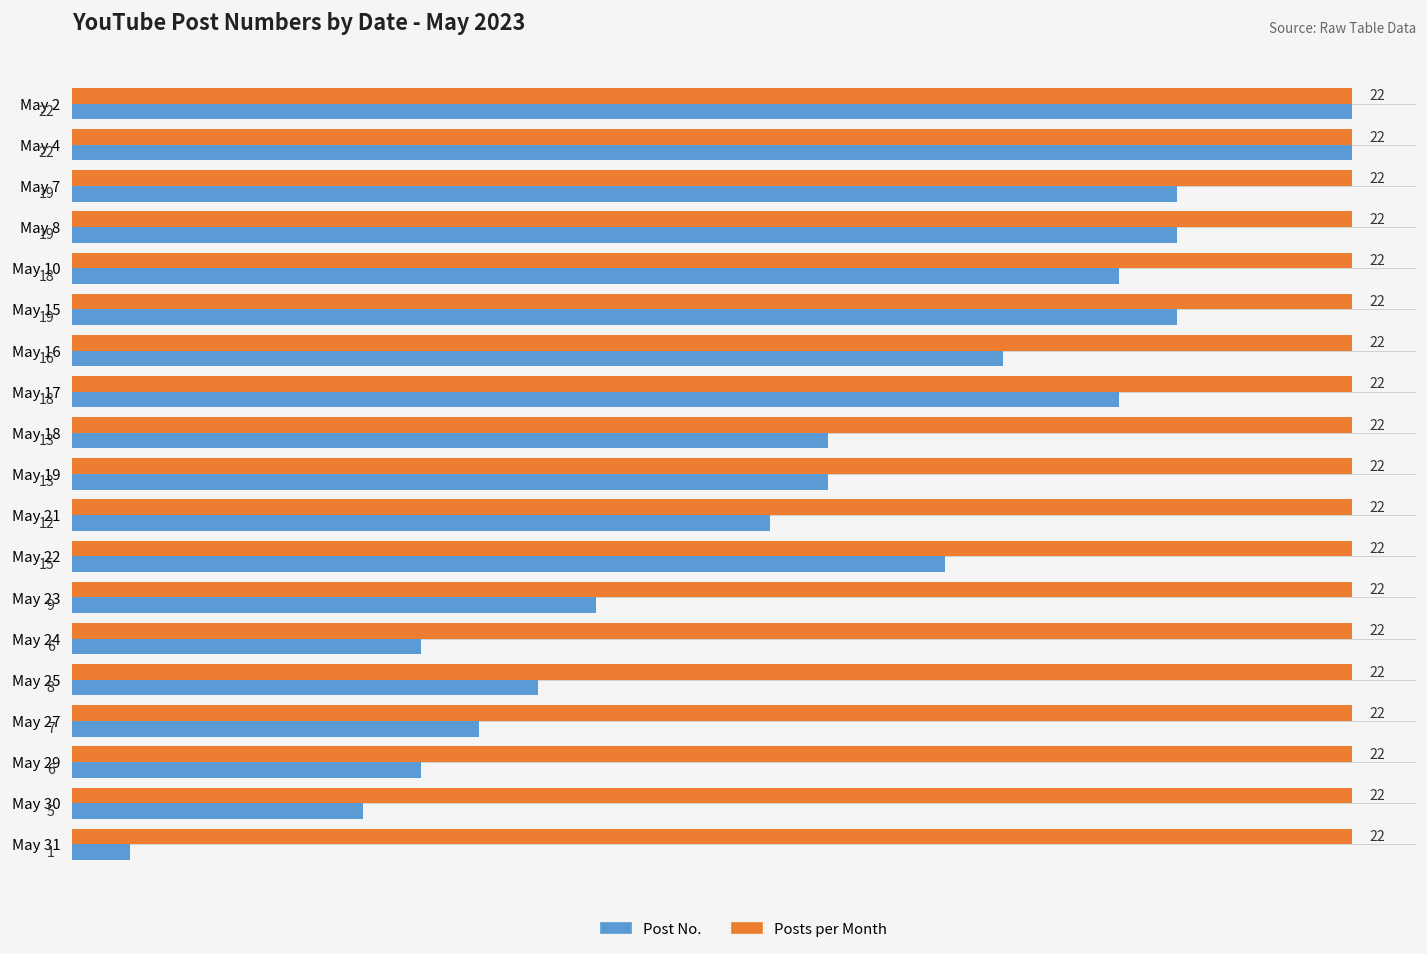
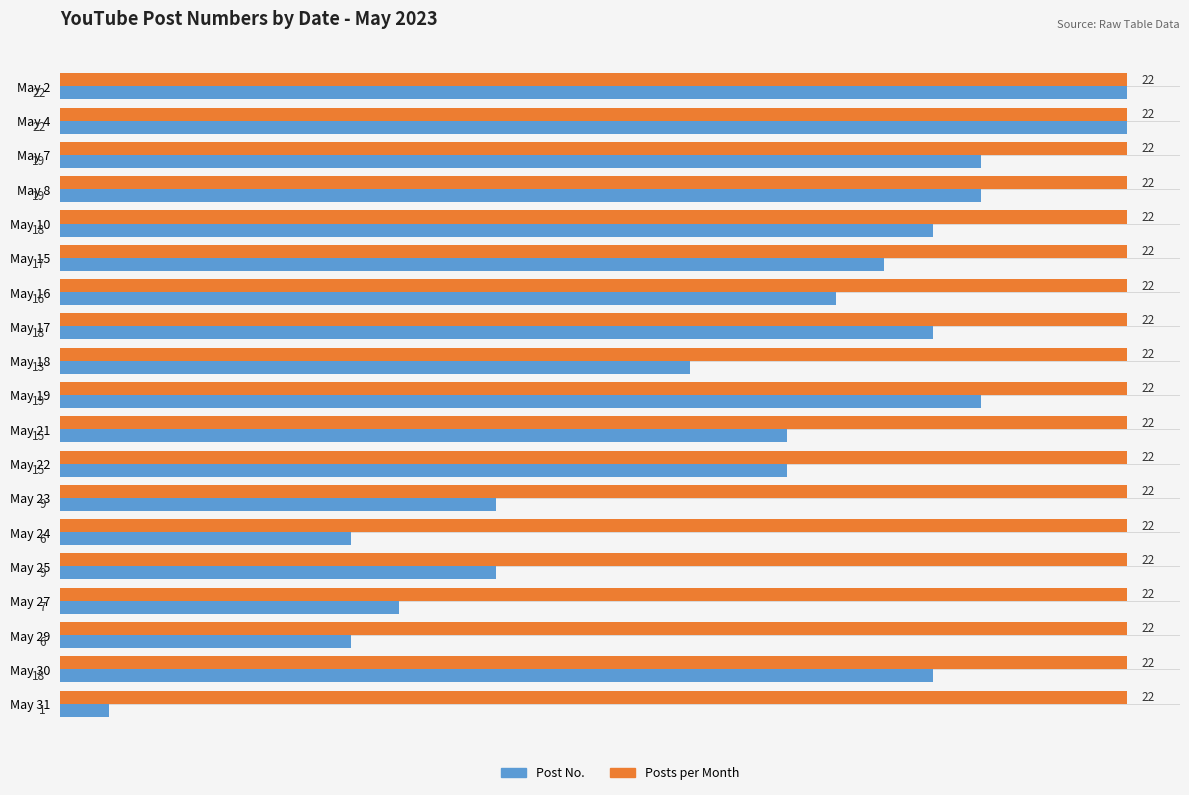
  {
    "Post No.": {
-     "May 15": 19,
-     "May 19": 13,
-     "May 21": 12,
-     "May 25": 8,
-     "May 30": 5
+     "May 15": 17,
+     "May 19": 19,
+     "May 21": 15,
+     "May 25": 9,
+     "May 30": 18
    },
    "Posts per Month": {
      "May 2": 22,
      "May 4": 22,
      "May 7": 22,
      "May 8": 22,
      "May 10": 22,
      "May 15": 22,
      "May 16": 22,
      "May 17": 22,
      "May 18": 22,
      "May 19": 22,
      "May 21": 22,
      "May 22": 22,
      "May 23": 22,
      "May 24": 22,
      "May 25": 22,
      "May 27": 22,
      "May 29": 22,
      "May 30": 22,
      "May 31": 22
    }
  }
